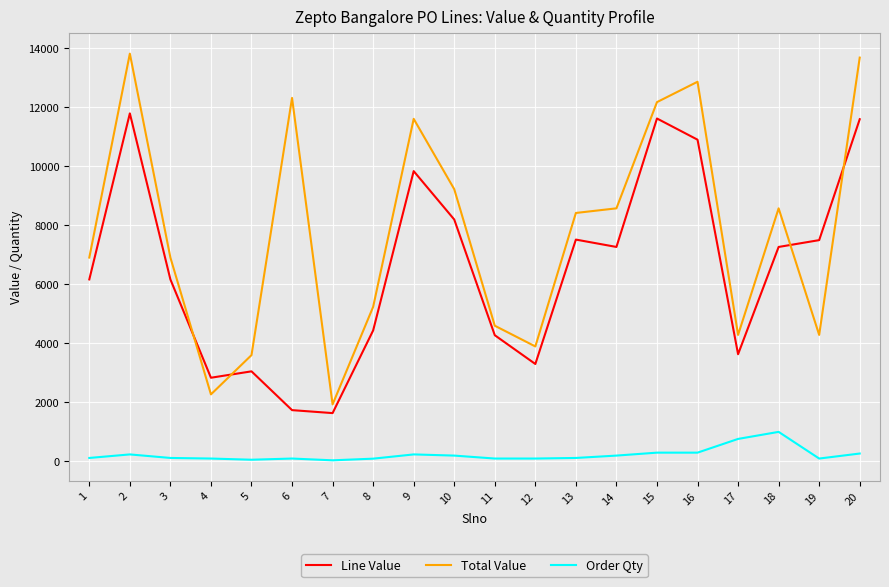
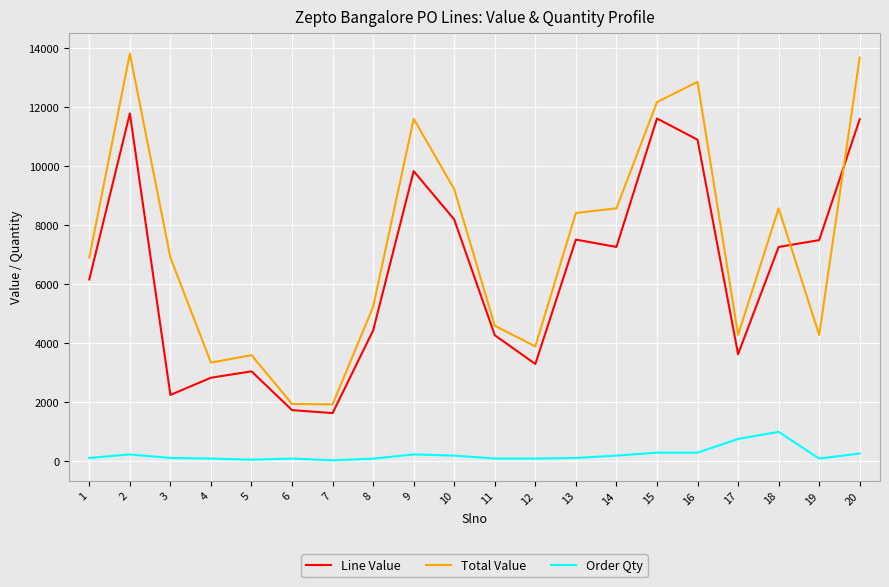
  {
    "Line Value": {
      "1": 6200,
      "2": 11800,
-     "3": 6200,
+     "3": 2300,
      "4": 2800,
      "5": 3100,
      "6": 1700,
      "7": 1600,
      "8": 4400,
      "9": 9800,
      "10": 8200,
      "11": 4300,
      "12": 3300,
      "13": 7500,
      "14": 7300,
      "15": 11600,
      "16": 10900,
      "17": 3600,
      "18": 7300,
      "19": 7500,
      "20": 11600
    },
    "Total Value": {
      "1": 6900,
      "2": 13800,
      "3": 6900,
-     "4": 2300,
+     "4": 3400,
      "5": 3600,
-     "6": 12300,
+     "6": 1900,
      "7": 1900,
      "8": 5200,
      "9": 11600,
      "10": 9200,
      "11": 4600,
      "12": 3900,
      "13": 8400,
      "14": 8600,
      "15": 12200,
      "16": 12900,
      "17": 4300,
      "18": 8600,
      "19": 4300,
      "20": 13700
    },
    "Order Qty": {
      "1": 100,
      "2": 200,
      "3": 100,
      "4": 100,
      "5": 100,
      "6": 100,
      "7": 0,
      "8": 100,
      "9": 200,
      "10": 200,
      "11": 100,
      "12": 100,
      "13": 100,
      "14": 200,
      "15": 300,
      "16": 300,
      "17": 800,
      "18": 1000,
      "19": 100,
      "20": 300
    }
  }
